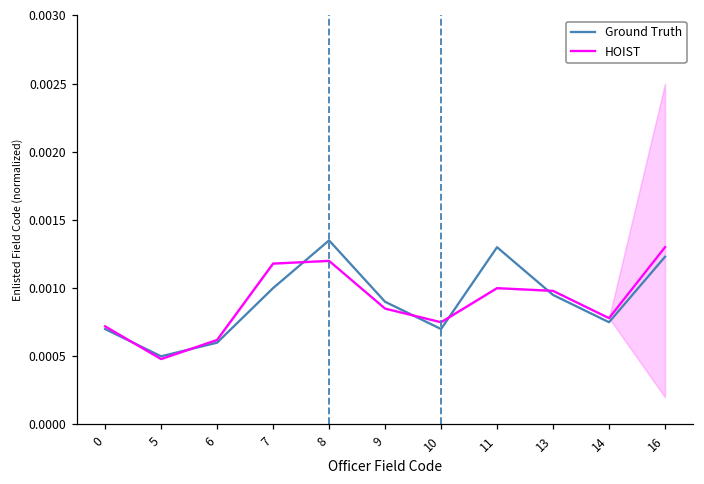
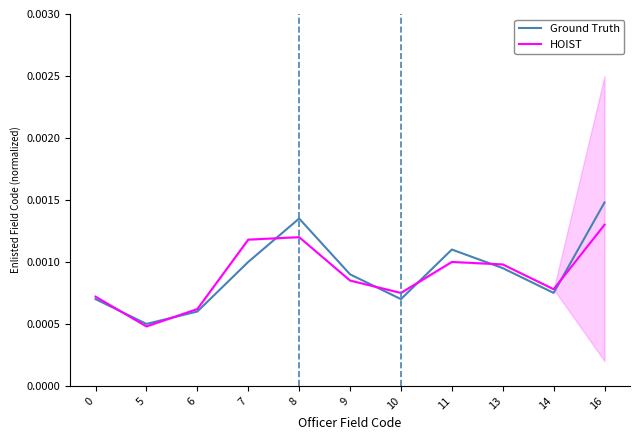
  {
    "Ground Truth": {
      "7": 0.00100,
      "8": 0.00135,
      "9": 0.00090,
      "10": 0.00070,
-     "11": 0.0013,
+     "11": 0.0011,
      "13": 0.00095,
      "14": 0.00075,
-     "16": 0.00123
+     "16": 0.00148
    }
  }
